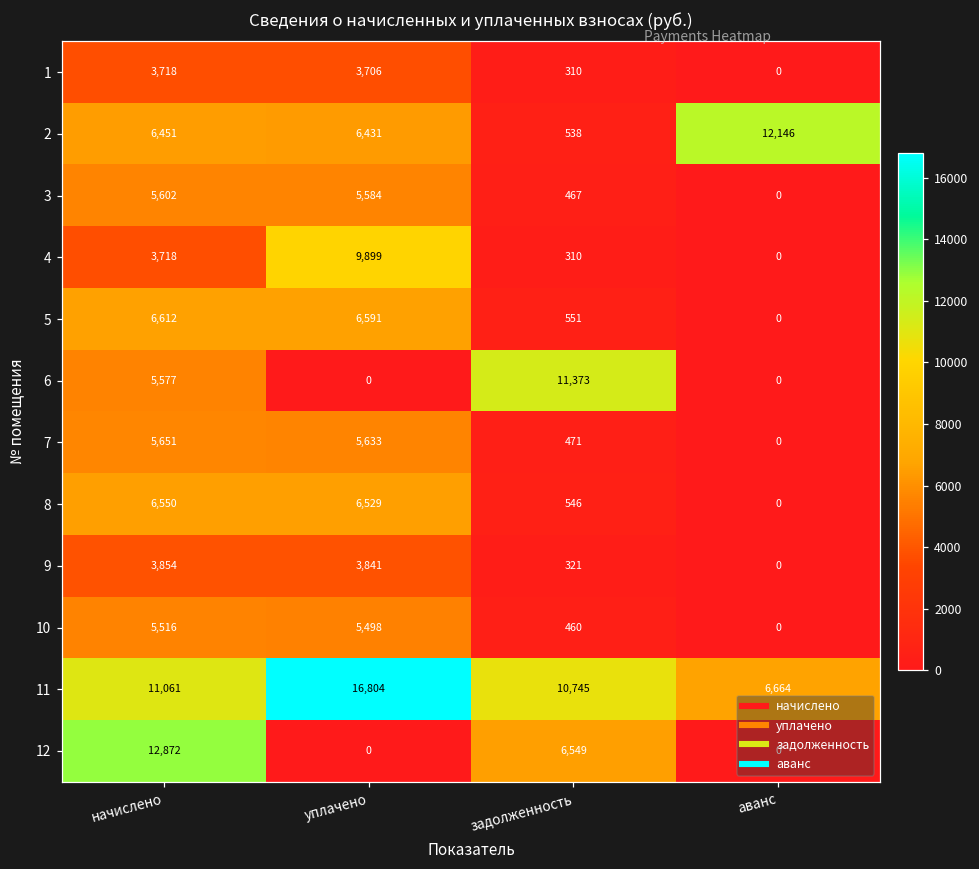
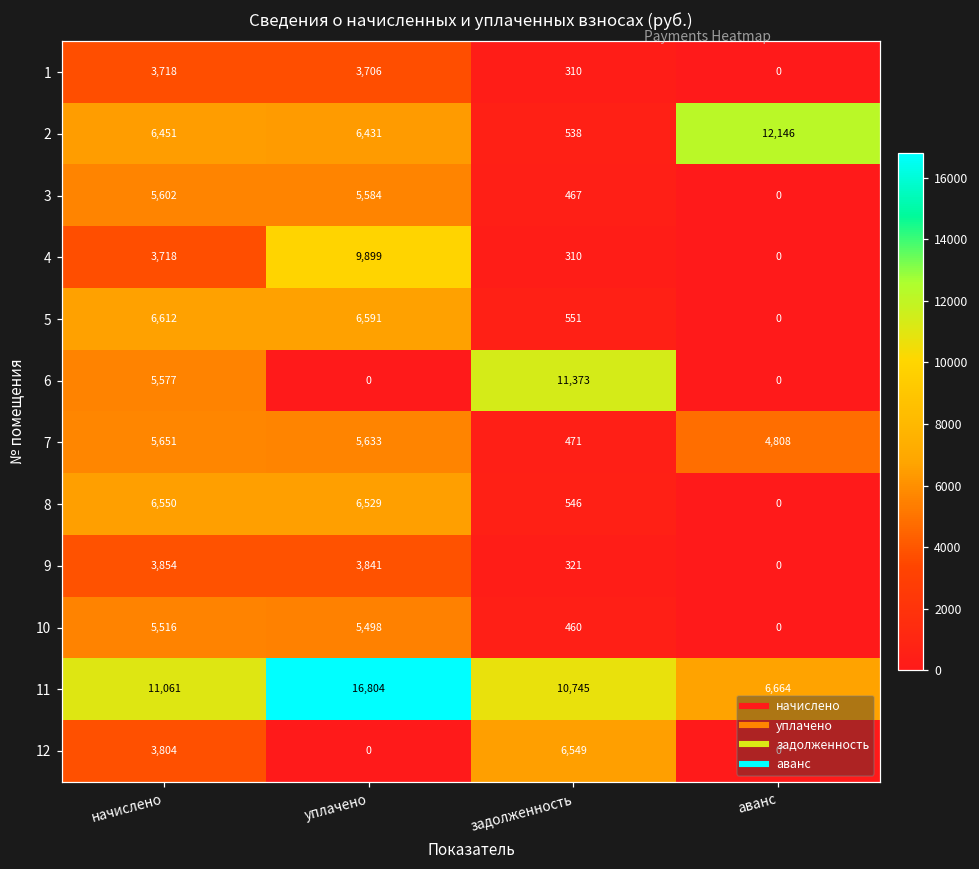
  {
    "1": {
      "начислено": "3,718",
      "уплачено": "3,706",
      "задолженность": "310",
      "аванс": "0"
    },
    "2": {
      "начислено": "6,451",
      "уплачено": "6,431",
      "задолженность": "538",
      "аванс": "12,146"
    },
    "3": {
      "начислено": "5,602",
      "уплачено": "5,584",
      "задолженность": "467",
      "аванс": "0"
    },
    "4": {
      "начислено": "3,718",
      "уплачено": "9,899",
      "задолженность": "310",
      "аванс": "0"
    },
    "5": {
      "начислено": "6,612",
      "уплачено": "6,591",
      "задолженность": "551",
      "аванс": "0"
    },
    "6": {
      "начислено": "5,577",
      "уплачено": "0",
      "задолженность": "11,373",
      "аванс": "0"
    },
    "7": {
      "начислено": "5,651",
      "уплачено": "5,633",
      "задолженность": "471",
-     "аванс": "0"
+     "аванс": "4,808"
    },
    "8": {
      "начислено": "6,550",
      "уплачено": "6,529",
      "задолженность": "546",
      "аванс": "0"
    },
    "9": {
      "начислено": "3,854",
      "уплачено": "3,841",
      "задолженность": "321",
      "аванс": "0"
    },
    "10": {
      "начислено": "5,516",
      "уплачено": "5,498",
      "задолженность": "460",
      "аванс": "0"
    },
    "11": {
      "начислено": "11,061",
      "уплачено": "16,804",
      "задолженность": "10,745",
      "аванс": "6,664"
    },
    "12": {
-     "начислено": "12,872",
+     "начислено": "3,804",
      "уплачено": "0",
      "задолженность": "6,549"
    }
  }
